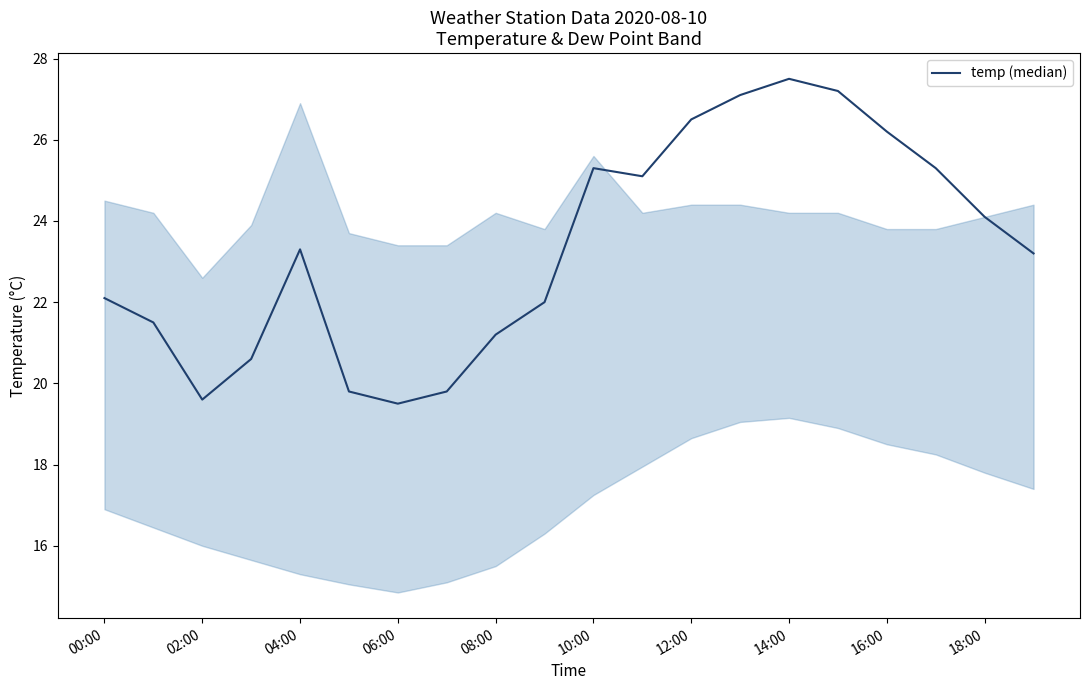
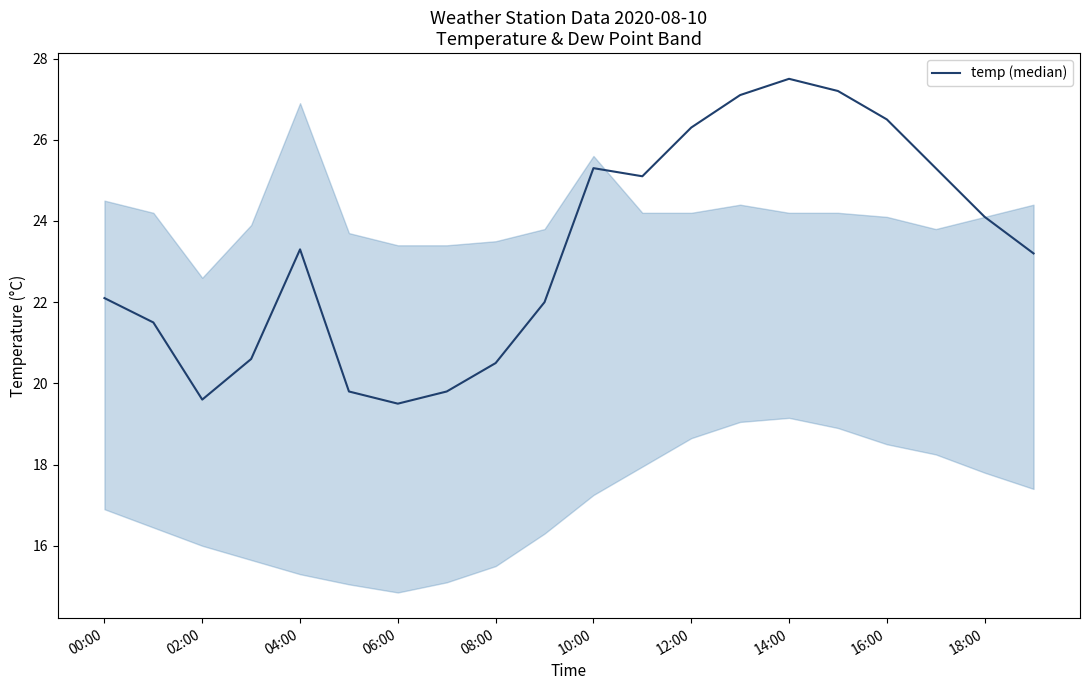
  {
    "temp (median)": {
      "00:00": 22.1,
      "02:00": 19.6,
      "04:00": 23.3,
      "06:00": 19.5,
-     "08:00": 21.2,
+     "08:00": 20.5,
      "10:00": 25.3,
-     "12:00": 26.5,
+     "12:00": 26.3,
      "14:00": 27.5,
-     "16:00": 26.2
+     "16:00": 26.5
    }
  }
